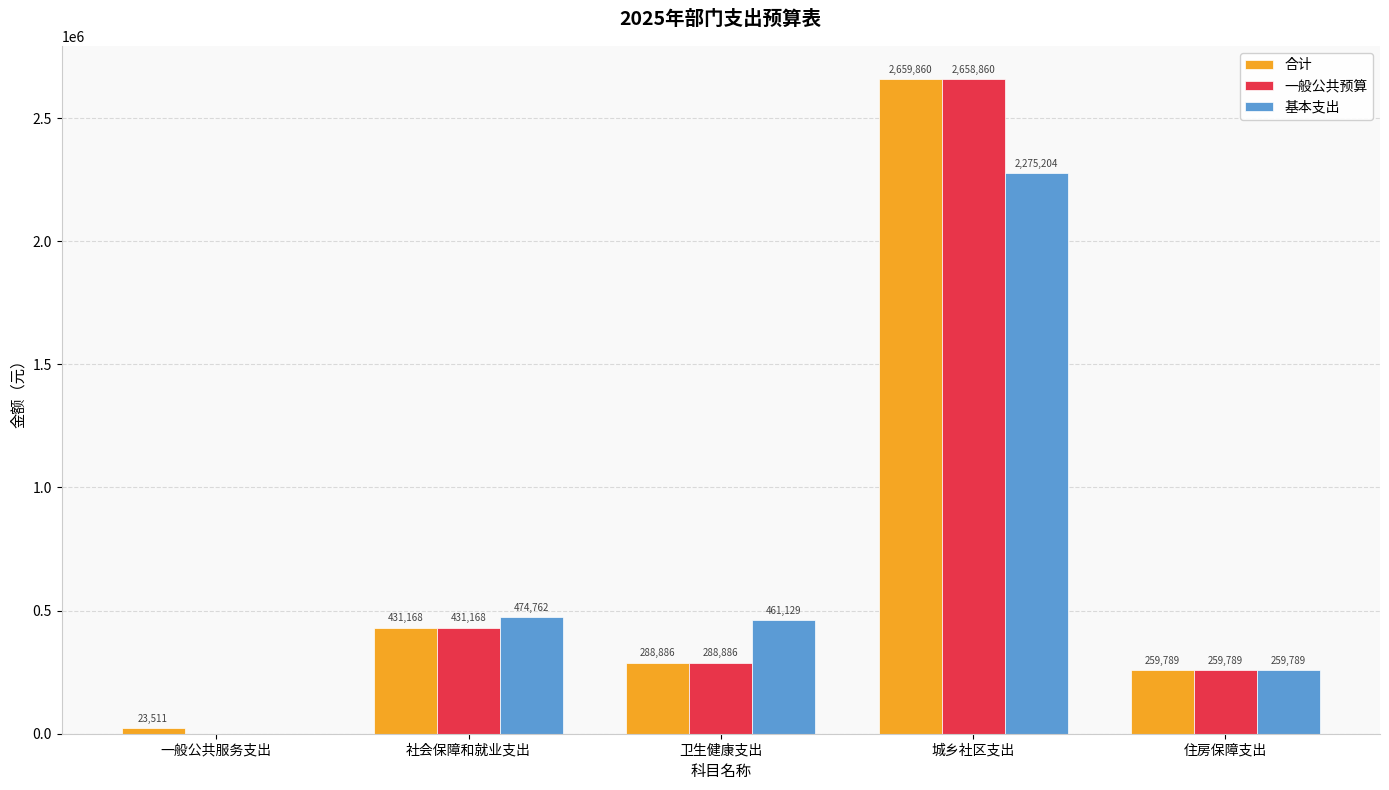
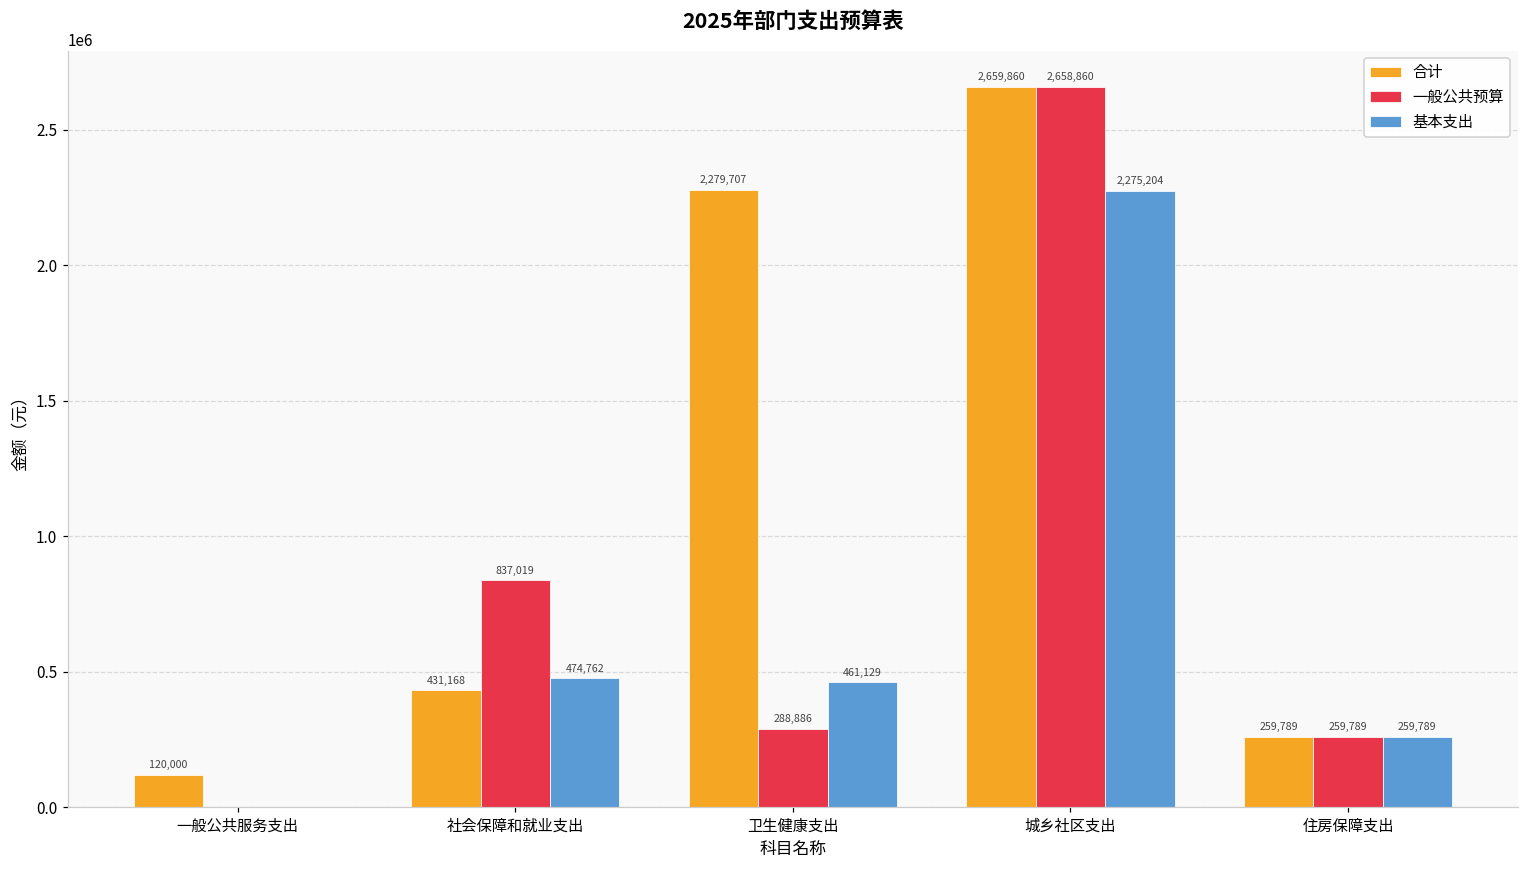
  {
    "合计": {
-     "一般公共服务支出": "23,511",
+     "一般公共服务支出": "120,000",
      "社会保障和就业支出": "431,168",
-     "卫生健康支出": "288,886",
+     "卫生健康支出": "2,279,707",
      "城乡社区支出": "2,659,860",
      "住房保障支出": "259,789"
    },
    "一般公共预算": {
-     "社会保障和就业支出": "431,168",
+     "社会保障和就业支出": "837,019",
      "卫生健康支出": "288,886",
      "城乡社区支出": "2,658,860",
      "住房保障支出": "259,789"
    },
    "基本支出": {
      "社会保障和就业支出": "474,762",
      "卫生健康支出": "461,129",
      "城乡社区支出": "2,275,204",
      "住房保障支出": "259,789"
    }
  }
